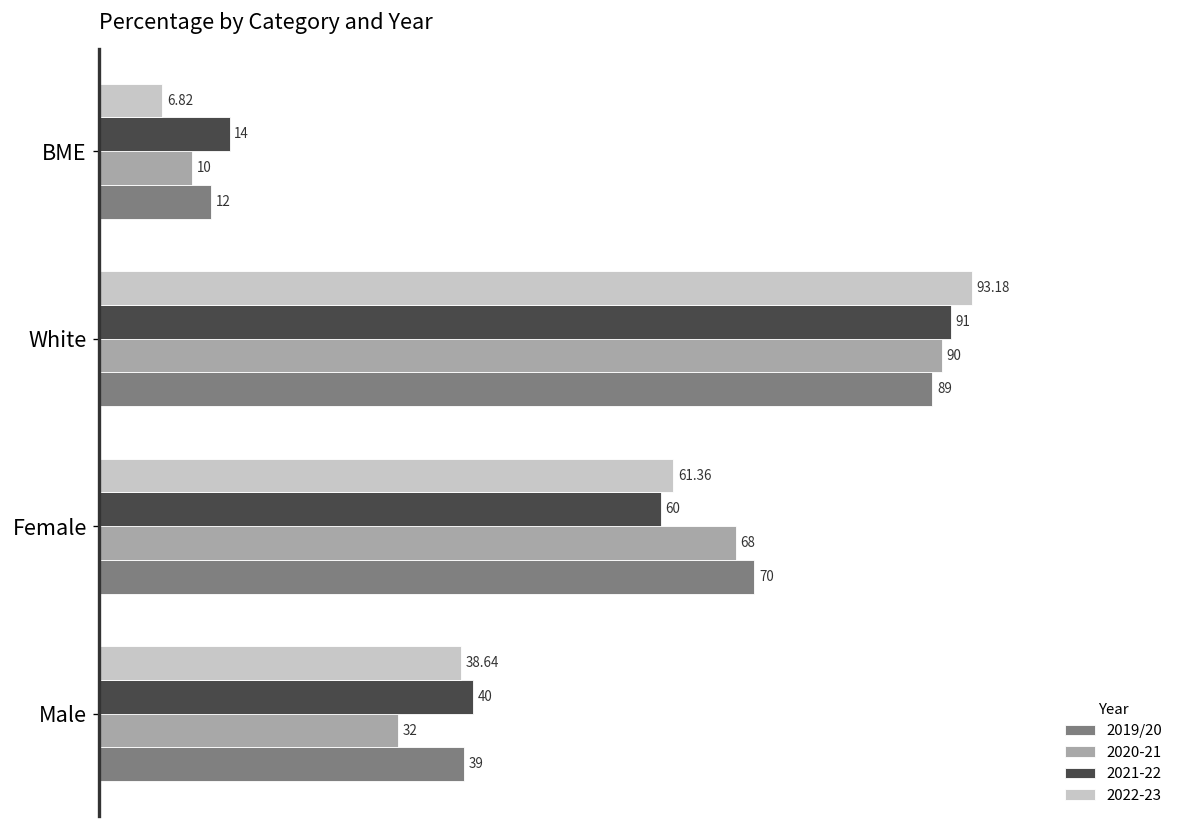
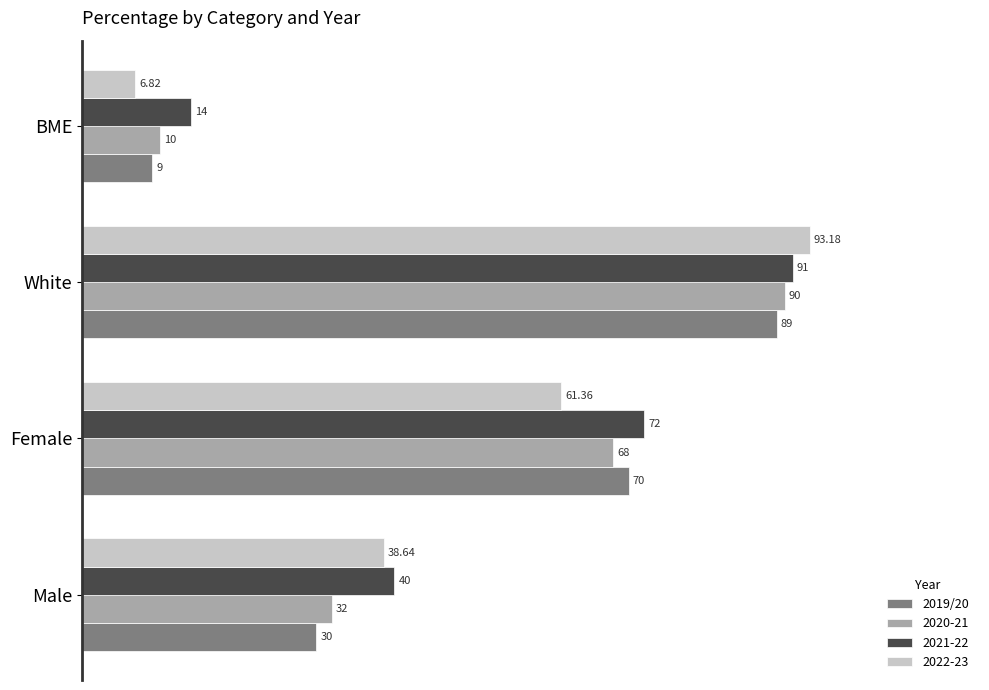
  {
    "2019/20": {
-     "BME": 12,
+     "BME": 9,
      "White": 89,
      "Female": 70,
-     "Male": 39
+     "Male": 30
    },
    "2021-22": {
      "BME": 14,
      "White": 91,
-     "Female": 60,
+     "Female": 72,
      "Male": 40
    }
  }
